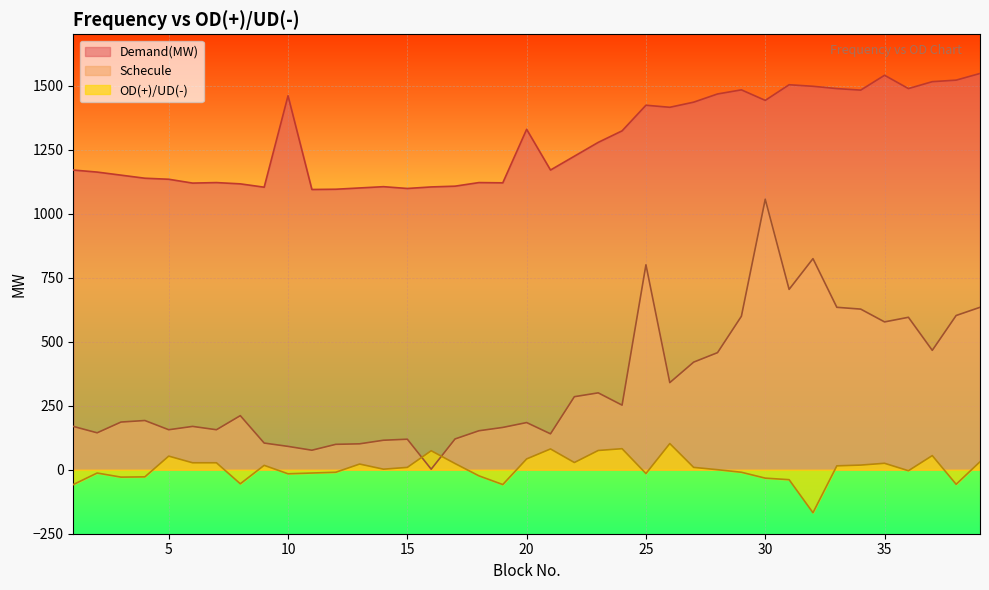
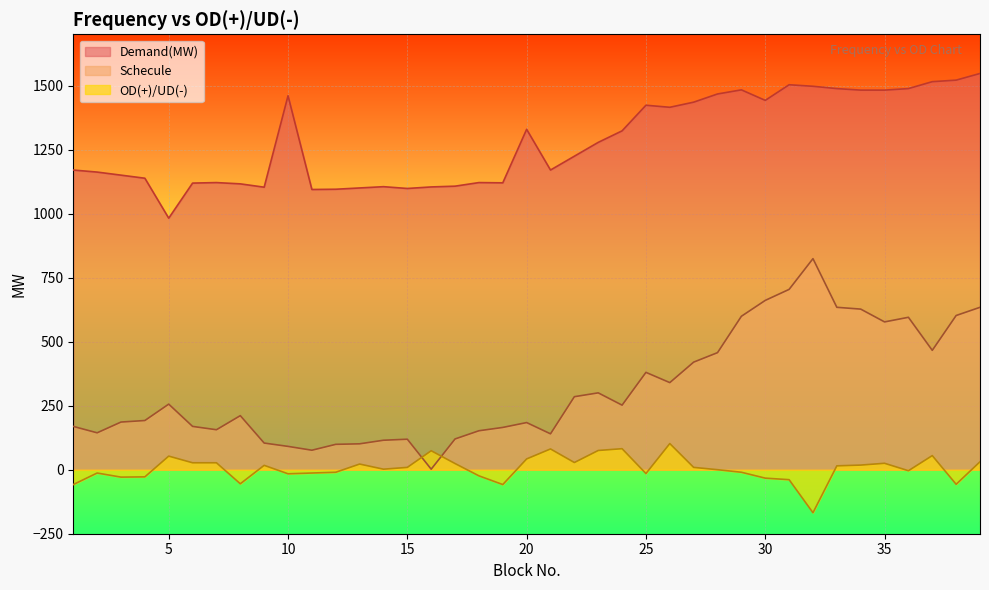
  {
    "Demand(MW)": {
-     "5": 1130,
+     "5": 980,
      "10": 1460,
      "15": 1100,
      "20": 1330,
      "25": 1420,
      "30": 1440,
-     "35": 1540
+     "35": 1480
    },
    "Schecule": {
-     "5": 160,
+     "5": 260,
      "10": 90,
      "15": 120,
      "20": 180,
-     "25": 800,
-     "30": 1060,
+     "25": 380,
+     "30": 660,
      "35": 580
    }
  }
